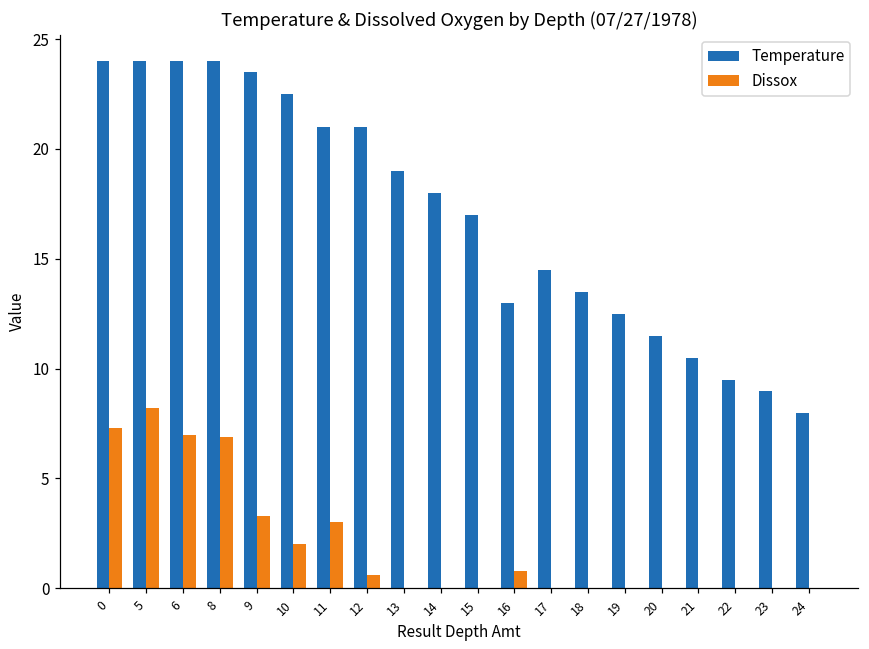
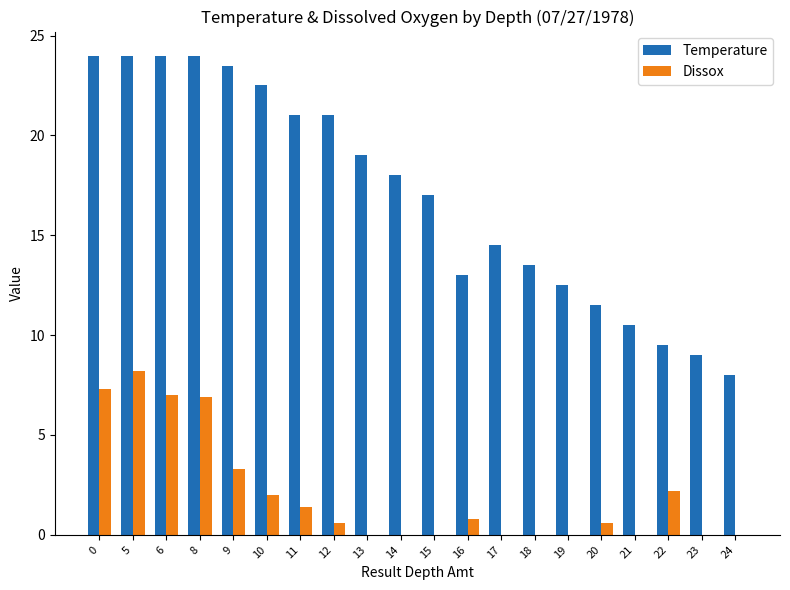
  {
    "Temperature": {
      "0": 24.0,
      "5": 24.0,
      "6": 24.0,
      "8": 24.0,
      "9": 23.5,
      "10": 22.5,
      "11": 21.0,
      "12": 21.0,
      "13": 19.0,
      "14": 18.0,
      "15": 17.0,
      "16": 13.0,
      "17": 14.5,
      "18": 13.5,
      "19": 12.5,
      "20": 11.5,
      "21": 10.5,
      "22": 9.5,
      "23": 9.0,
      "24": 8.0
    },
    "Dissox": {
      "0": 7.3,
      "5": 8.2,
      "6": 7.0,
      "8": 6.9,
      "9": 3.3,
      "10": 2.0,
-     "11": 3.0,
+     "11": 1.4,
      "12": 0.6,
      "13": 0.0,
      "14": 0.0,
      "15": 0.0,
      "16": 0.8,
      "17": 0.0,
      "18": 0.0,
      "19": 0.0,
-     "20": 0.0,
+     "20": 0.6,
      "21": 0.0,
-     "22": 0.0,
+     "22": 2.2,
      "23": 0.0,
      "24": 0.0
    }
  }
